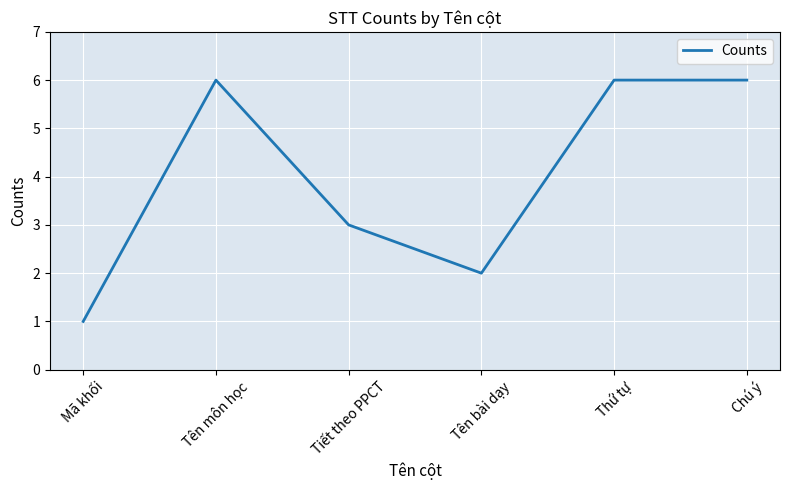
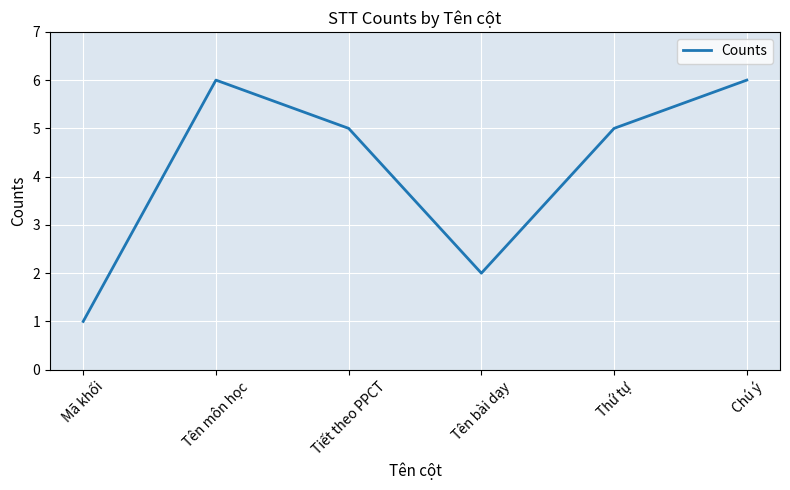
  {
    "Mã khối": 1,
    "Tên môn học": 6,
-   "Tiết theo PPCT": 3,
+   "Tiết theo PPCT": 5,
    "Tên bài dạy": 2,
-   "Thứ tự": 6,
+   "Thứ tự": 5,
    "Chú ý": 6
  }
